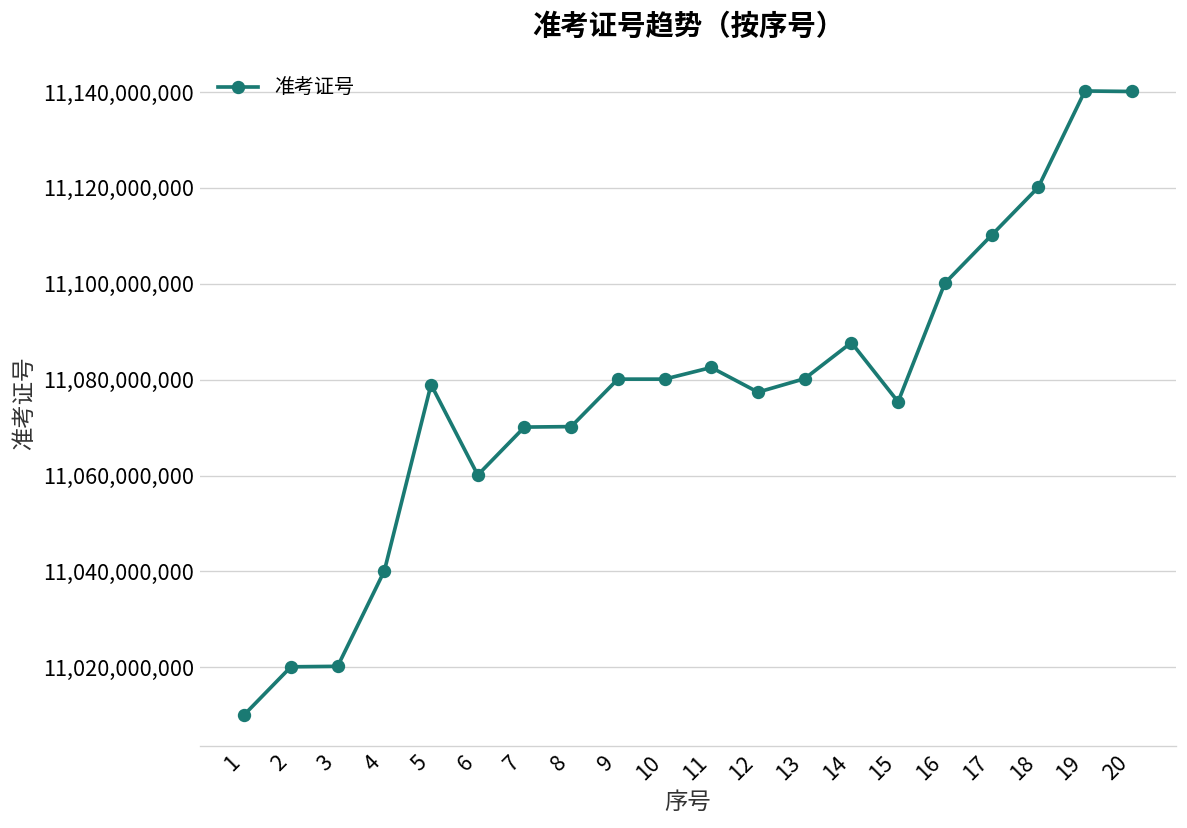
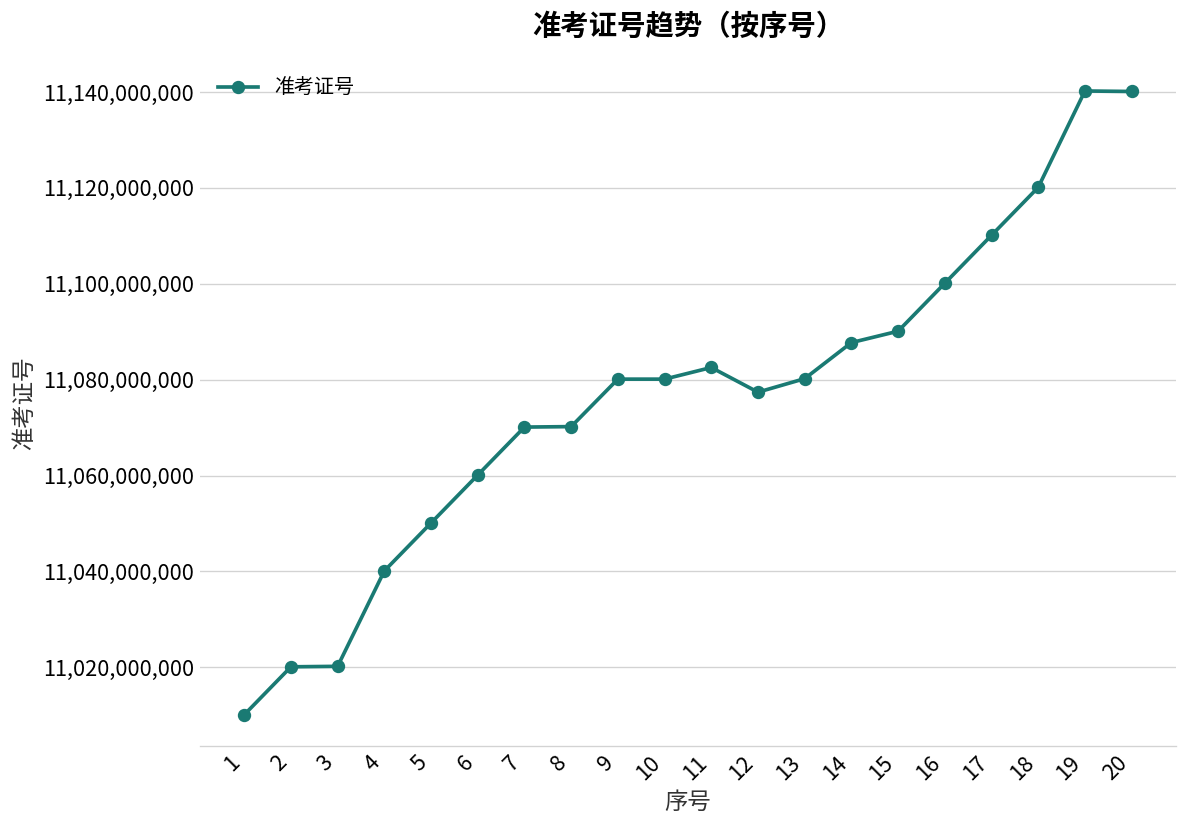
  {
    "1": "11,010,000,000",
    "2": "11,020,000,000",
    "3": "11,020,000,000",
    "4": "11,040,000,000",
-   "5": "11,079,000,000",
+   "5": "11,050,000,000",
    "6": "11,060,000,000",
    "7": "11,070,000,000",
    "8": "11,070,000,000",
    "9": "11,080,000,000",
    "10": "11,080,000,000",
    "11": "11,083,000,000",
    "12": "11,077,000,000",
    "13": "11,080,000,000",
    "14": "11,088,000,000",
-   "15": "11,075,000,000",
+   "15": "11,090,000,000",
    "16": "11,100,000,000",
    "17": "11,110,000,000",
    "18": "11,120,000,000",
    "19": "11,140,000,000",
    "20": "11,140,000,000"
  }
